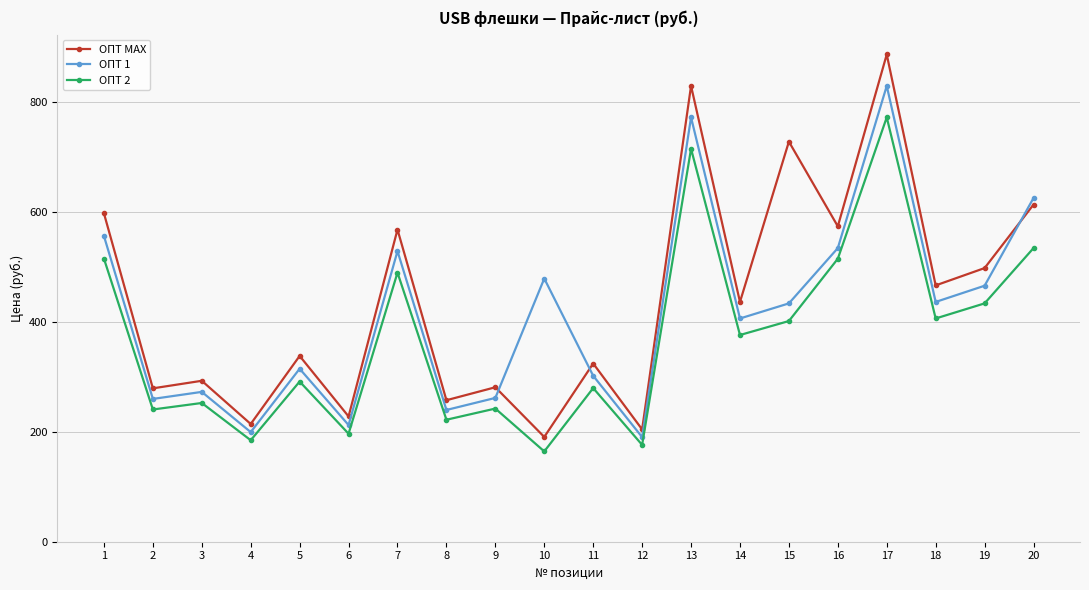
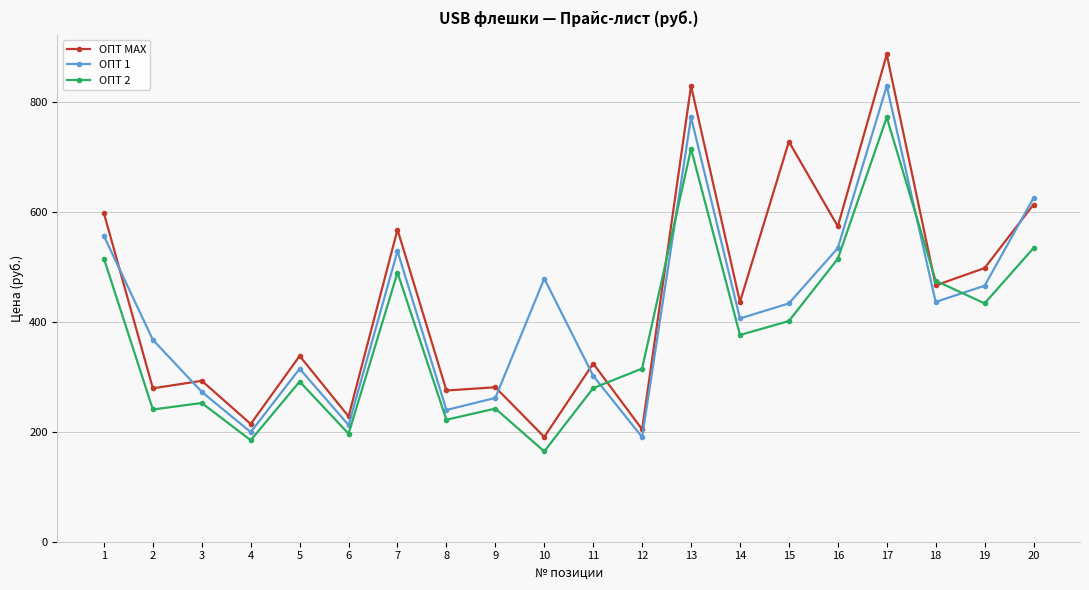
  {
    "ОПТ МАХ": {
      "1": 600,
      "2": 280,
      "3": 290,
      "4": 210,
      "5": 340,
      "6": 230,
      "7": 570,
-     "8": 260,
+     "8": 280,
      "9": 280,
      "10": 190,
      "11": 320,
      "12": 200,
      "13": 830,
      "14": 440,
      "15": 730,
      "16": 570,
      "17": 890,
      "18": 470,
      "19": 500,
      "20": 610
    },
    "ОПТ 1": {
      "1": 560,
-     "2": 260,
+     "2": 370,
      "3": 270,
      "4": 200,
      "5": 310,
      "6": 210,
      "7": 530,
      "8": 240,
      "9": 260,
      "10": 480,
      "11": 300,
      "12": 190,
      "13": 770,
      "14": 410,
      "15": 430,
      "16": 530,
      "17": 830,
      "18": 440,
      "19": 470,
      "20": 630
    },
    "ОПТ 2": {
      "1": 510,
      "2": 240,
      "3": 250,
      "4": 180,
      "5": 290,
      "6": 200,
      "7": 490,
      "8": 220,
      "9": 240,
      "10": 160,
      "11": 280,
-     "12": 180,
+     "12": 310,
      "13": 710,
      "14": 380,
      "15": 400,
      "16": 510,
      "17": 770,
-     "18": 410,
+     "18": 470,
      "19": 430,
      "20": 530
    }
  }
